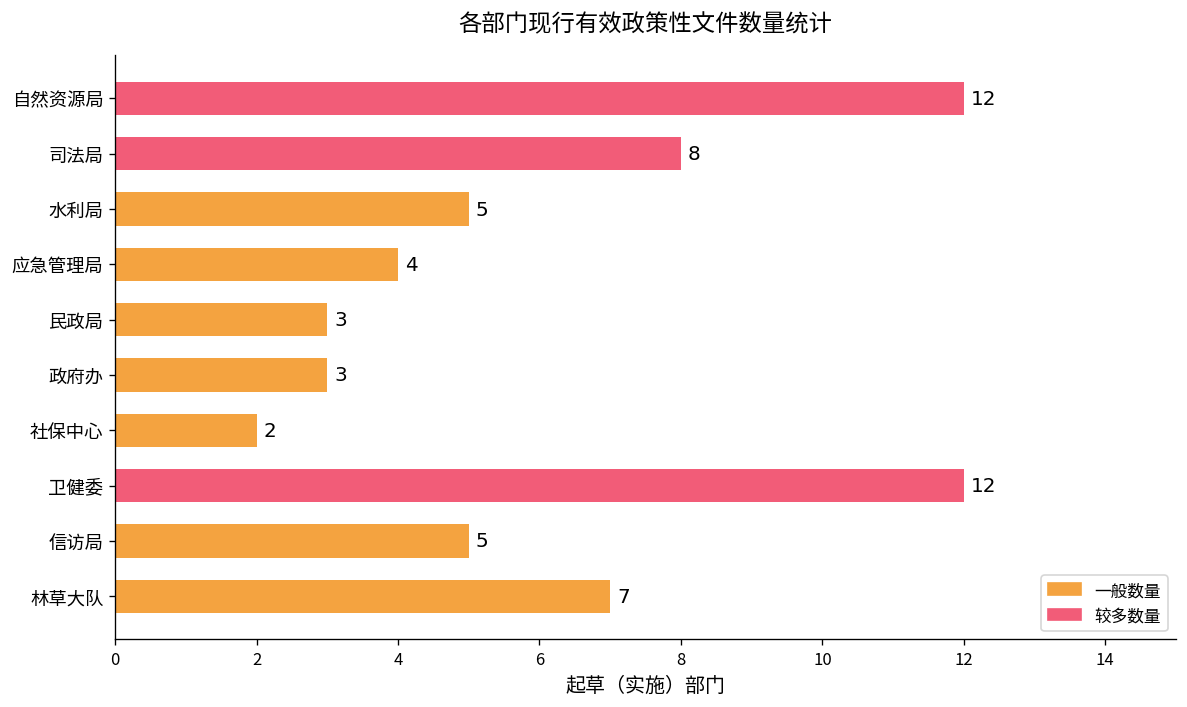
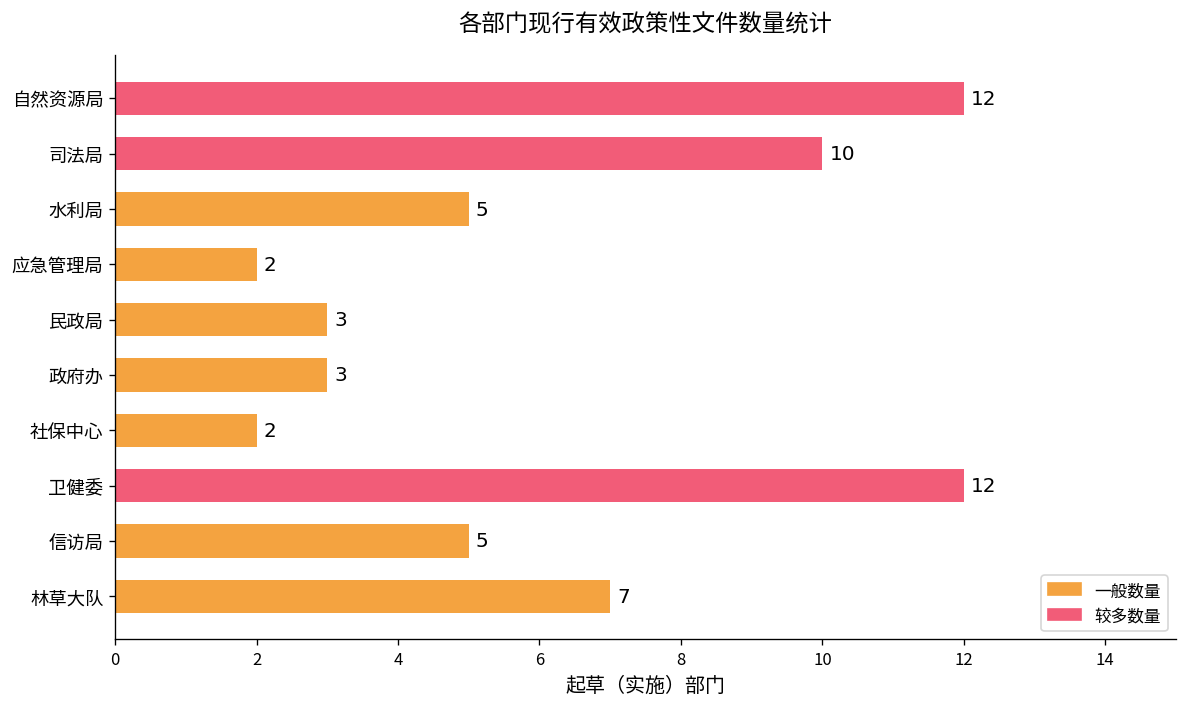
  {
    "自然资源局": 12,
-   "司法局": 8,
+   "司法局": 10,
    "水利局": 5,
-   "应急管理局": 4,
+   "应急管理局": 2,
    "民政局": 3,
    "政府办": 3,
    "社保中心": 2,
    "卫健委": 12,
    "信访局": 5,
    "林草大队": 7
  }
